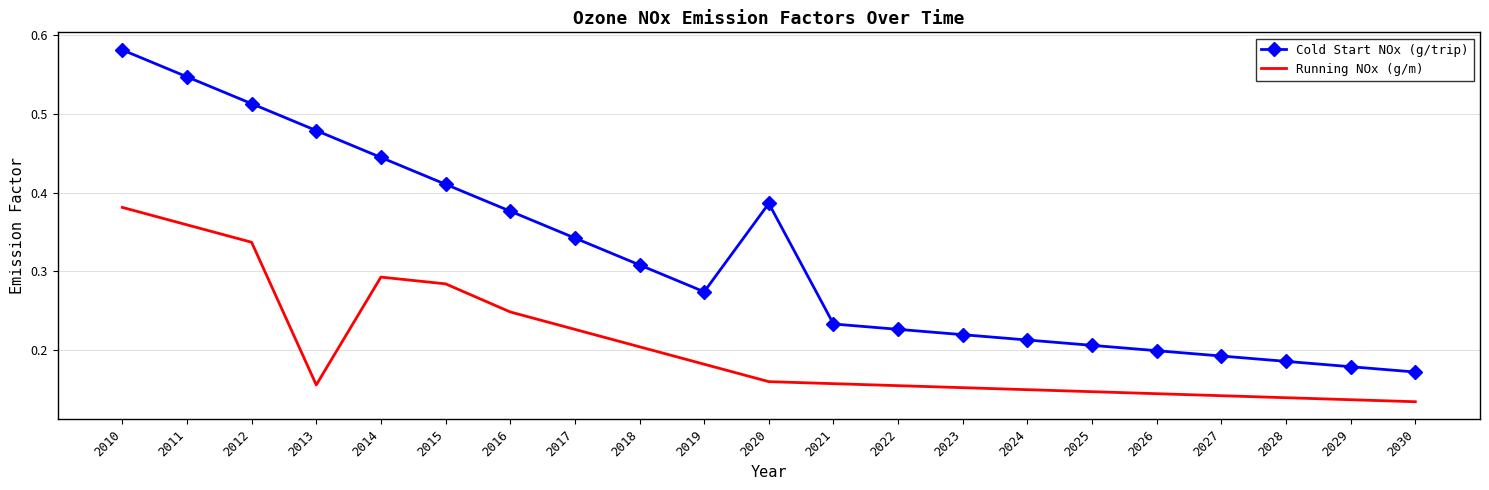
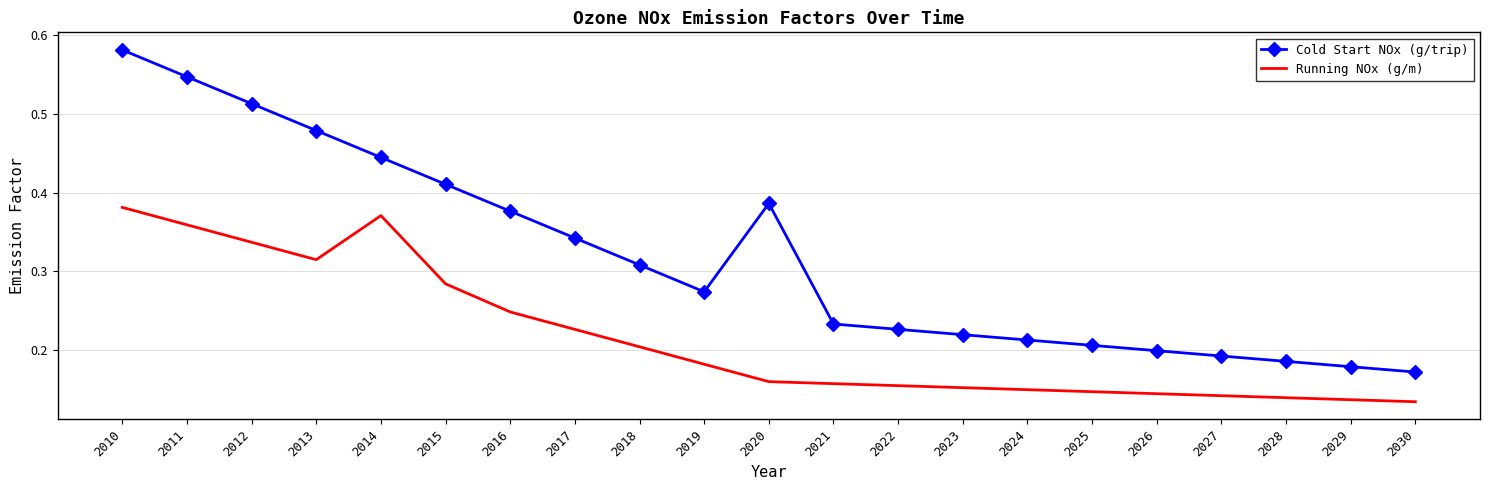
  {
    "Cold Start NOx (g/trip)": {
      "2010": 0.58,
      "2011": 0.55,
      "2012": 0.51,
      "2013": 0.48,
      "2014": 0.44,
      "2015": 0.41,
      "2016": 0.38,
      "2017": 0.34,
      "2018": 0.31,
      "2019": 0.27,
      "2020": 0.39,
      "2021": 0.23,
      "2022": 0.23,
      "2023": 0.22,
      "2024": 0.21,
      "2025": 0.21,
      "2026": 0.20,
      "2027": 0.19,
      "2028": 0.19,
      "2029": 0.18,
      "2030": 0.17
    },
    "Running NOx (g/m)": {
      "2010": 0.38,
      "2011": 0.36,
      "2012": 0.34,
-     "2013": 0.16,
-     "2014": 0.29,
+     "2013": 0.31,
+     "2014": 0.37,
      "2015": 0.28,
      "2016": 0.25,
      "2017": 0.23,
      "2018": 0.20,
      "2019": 0.18,
      "2020": 0.16,
      "2021": 0.16,
      "2022": 0.15,
      "2023": 0.15,
      "2024": 0.15,
      "2025": 0.15,
      "2026": 0.14,
      "2027": 0.14,
      "2028": 0.14,
      "2029": 0.14,
      "2030": 0.13
    }
  }
